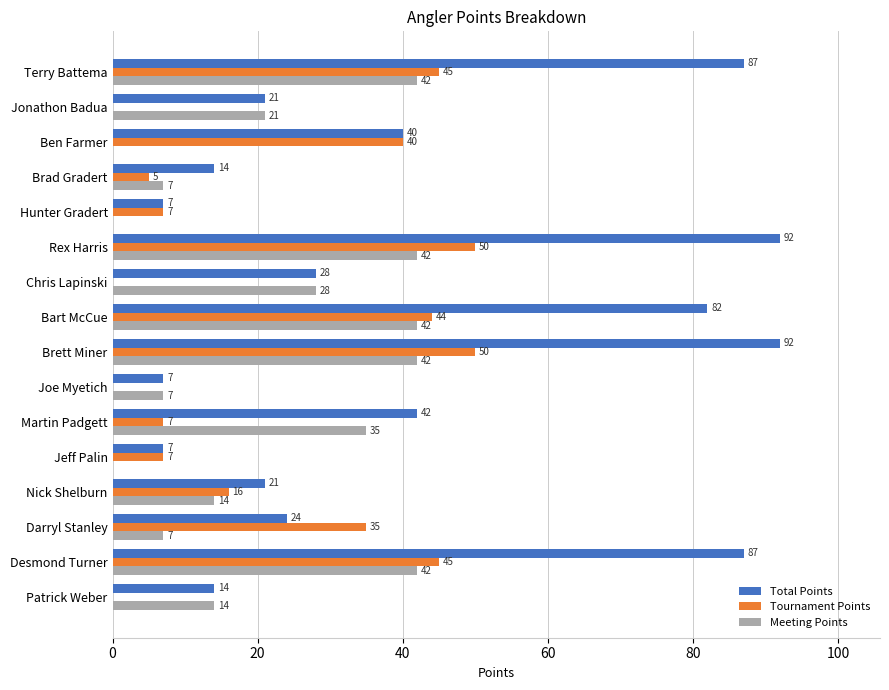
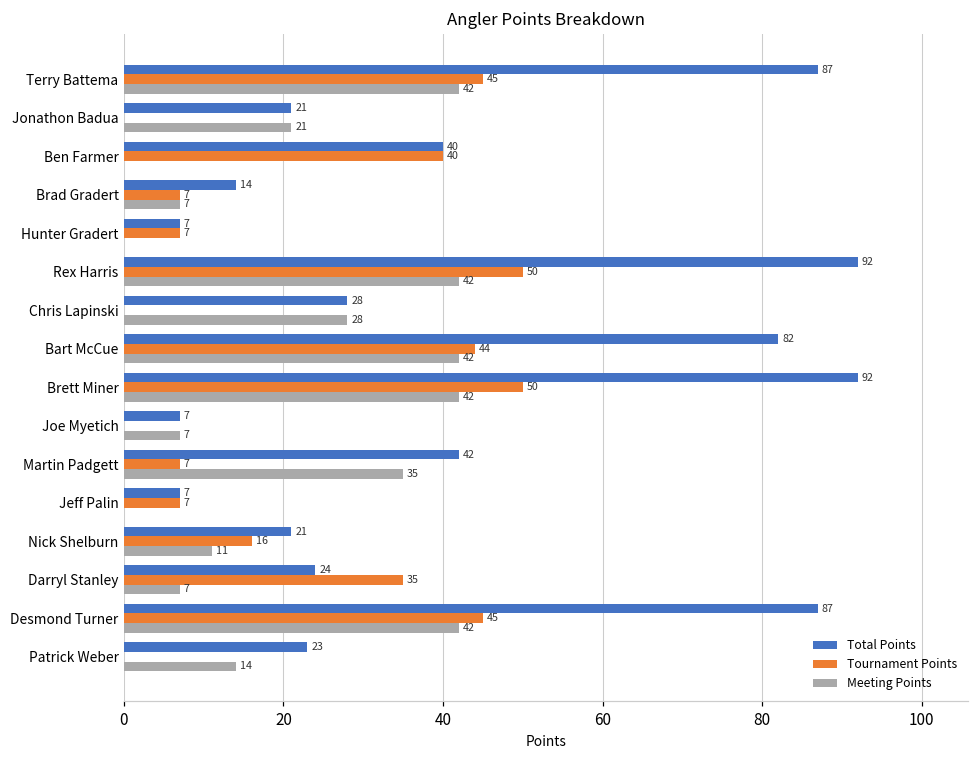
  {
    "Total Points": {
      "Terry Battema": 87,
      "Jonathon Badua": 21,
      "Ben Farmer": 40,
      "Brad Gradert": 14,
      "Hunter Gradert": 7,
      "Rex Harris": 92,
      "Chris Lapinski": 28,
      "Bart McCue": 82,
      "Brett Miner": 92,
      "Joe Myetich": 7,
      "Martin Padgett": 42,
      "Jeff Palin": 7,
      "Nick Shelburn": 21,
      "Darryl Stanley": 24,
      "Desmond Turner": 87,
-     "Patrick Weber": 14
+     "Patrick Weber": 23
    },
    "Tournament Points": {
      "Terry Battema": 45,
      "Ben Farmer": 40,
-     "Brad Gradert": 5,
+     "Brad Gradert": 7,
      "Hunter Gradert": 7,
      "Rex Harris": 50,
      "Bart McCue": 44,
      "Brett Miner": 50,
      "Martin Padgett": 7,
      "Jeff Palin": 7,
      "Nick Shelburn": 16,
      "Darryl Stanley": 35,
      "Desmond Turner": 45
    },
    "Meeting Points": {
      "Terry Battema": 42,
      "Jonathon Badua": 21,
      "Brad Gradert": 7,
      "Rex Harris": 42,
      "Chris Lapinski": 28,
      "Bart McCue": 42,
      "Brett Miner": 42,
      "Joe Myetich": 7,
      "Martin Padgett": 35,
-     "Nick Shelburn": 14,
+     "Nick Shelburn": 11,
      "Darryl Stanley": 7,
      "Desmond Turner": 42,
      "Patrick Weber": 14
    }
  }
